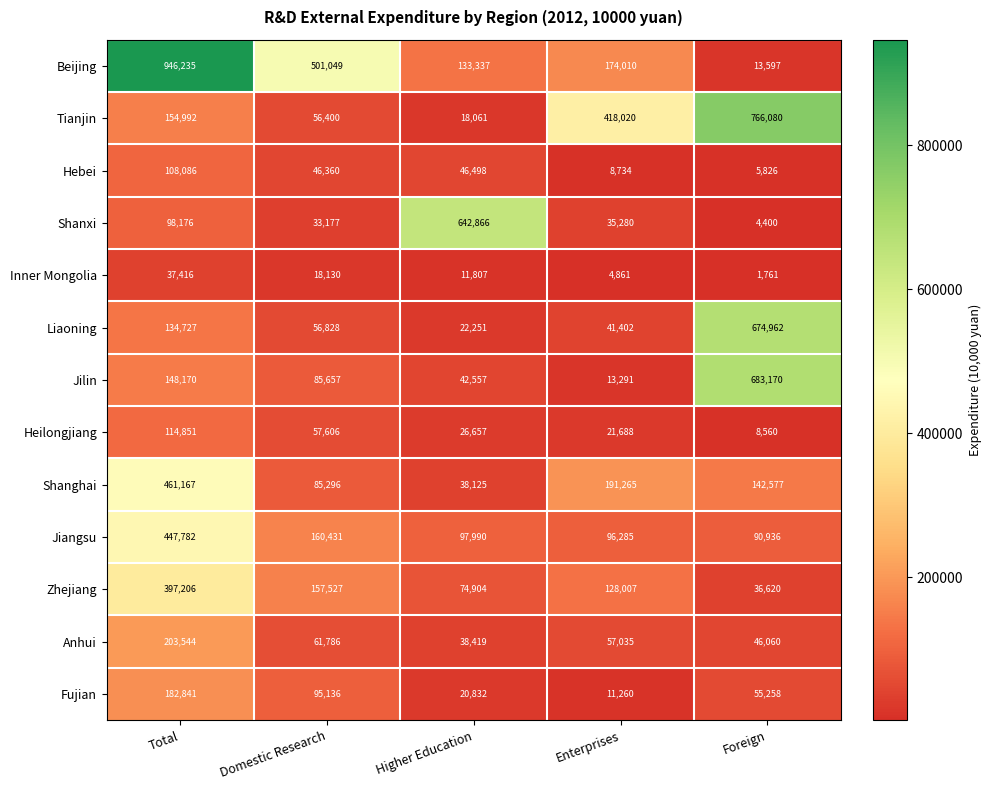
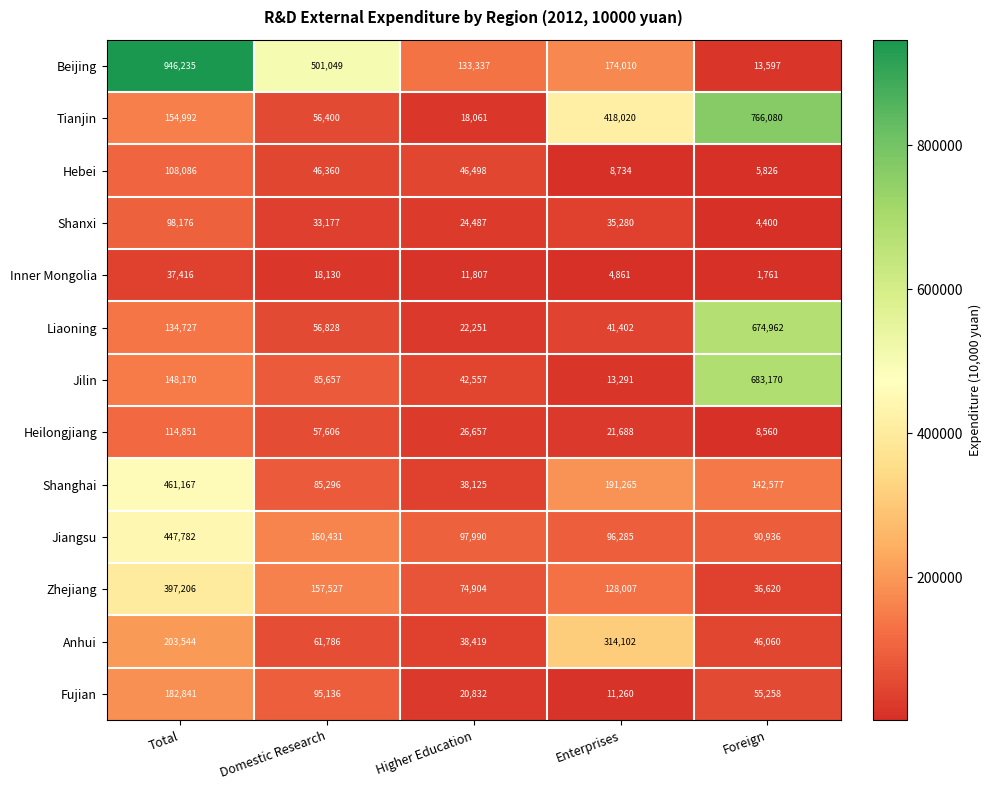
  {
    "Beijing": {
      "Total": "946,235",
      "Domestic Research": "501,049",
      "Higher Education": "133,337",
      "Enterprises": "174,010",
      "Foreign": "13,597"
    },
    "Tianjin": {
      "Total": "154,992",
      "Domestic Research": "56,400",
      "Higher Education": "18,061",
      "Enterprises": "418,020",
      "Foreign": "766,080"
    },
    "Hebei": {
      "Total": "108,086",
      "Domestic Research": "46,360",
      "Higher Education": "46,498",
      "Enterprises": "8,734",
      "Foreign": "5,826"
    },
    "Shanxi": {
      "Total": "98,176",
      "Domestic Research": "33,177",
-     "Higher Education": "642,866",
+     "Higher Education": "24,487",
      "Enterprises": "35,280",
      "Foreign": "4,400"
    },
    "Inner Mongolia": {
      "Total": "37,416",
      "Domestic Research": "18,130",
      "Higher Education": "11,807",
      "Enterprises": "4,861",
      "Foreign": "1,761"
    },
    "Liaoning": {
      "Total": "134,727",
      "Domestic Research": "56,828",
      "Higher Education": "22,251",
      "Enterprises": "41,402",
      "Foreign": "674,962"
    },
    "Jilin": {
      "Total": "148,170",
      "Domestic Research": "85,657",
      "Higher Education": "42,557",
      "Enterprises": "13,291",
      "Foreign": "683,170"
    },
    "Heilongjiang": {
      "Total": "114,851",
      "Domestic Research": "57,606",
      "Higher Education": "26,657",
      "Enterprises": "21,688",
      "Foreign": "8,560"
    },
    "Shanghai": {
      "Total": "461,167",
      "Domestic Research": "85,296",
      "Higher Education": "38,125",
      "Enterprises": "191,265",
      "Foreign": "142,577"
    },
    "Jiangsu": {
      "Total": "447,782",
      "Domestic Research": "160,431",
      "Higher Education": "97,990",
      "Enterprises": "96,285",
      "Foreign": "90,936"
    },
    "Zhejiang": {
      "Total": "397,206",
      "Domestic Research": "157,527",
      "Higher Education": "74,904",
      "Enterprises": "128,007",
      "Foreign": "36,620"
    },
    "Anhui": {
      "Total": "203,544",
      "Domestic Research": "61,786",
      "Higher Education": "38,419",
-     "Enterprises": "57,035",
+     "Enterprises": "314,102",
      "Foreign": "46,060"
    },
    "Fujian": {
      "Total": "182,841",
      "Domestic Research": "95,136",
      "Higher Education": "20,832",
      "Enterprises": "11,260",
      "Foreign": "55,258"
    }
  }
